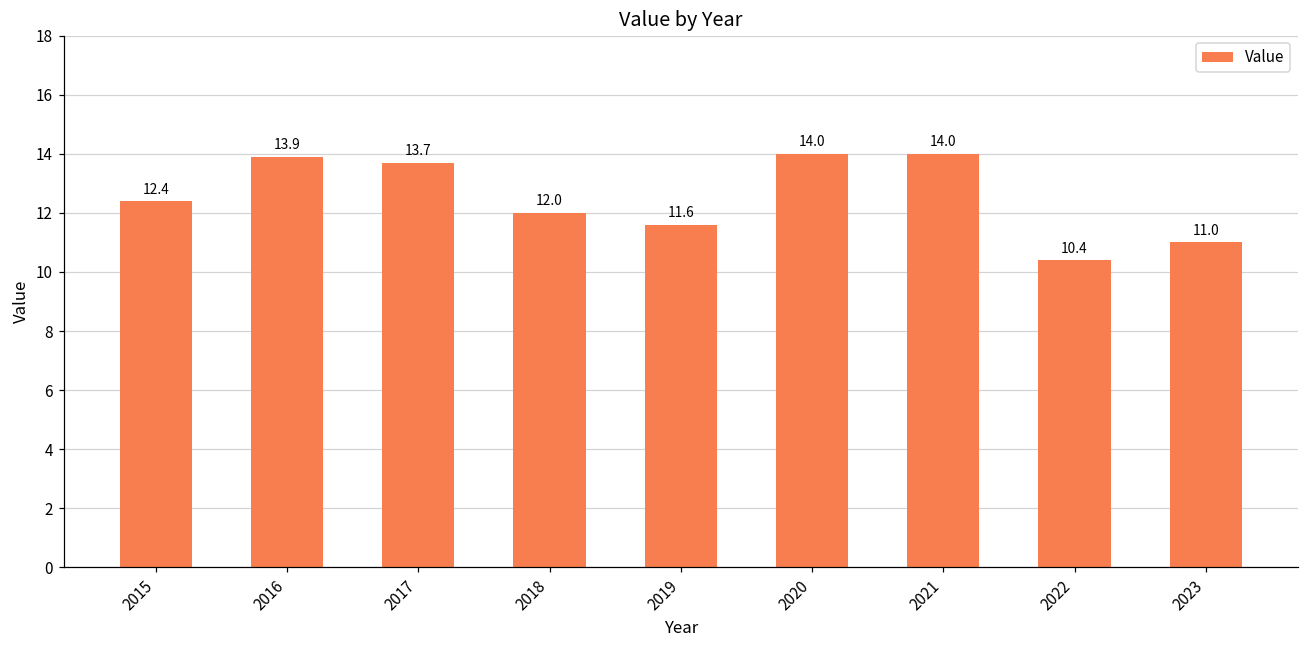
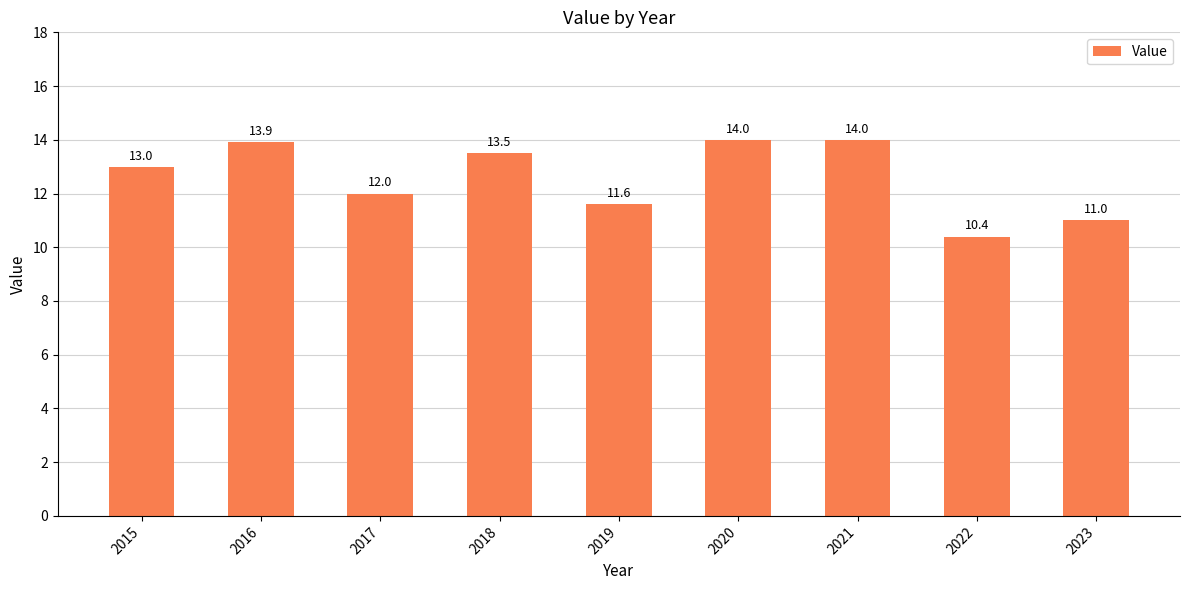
  {
-   "2015": 12.4,
+   "2015": 13.0,
    "2016": 13.9,
-   "2017": 13.7,
-   "2018": 12.0,
+   "2017": 12.0,
+   "2018": 13.5,
    "2019": 11.6,
    "2020": 14.0,
    "2021": 14.0,
    "2022": 10.4,
    "2023": 11.0
  }
